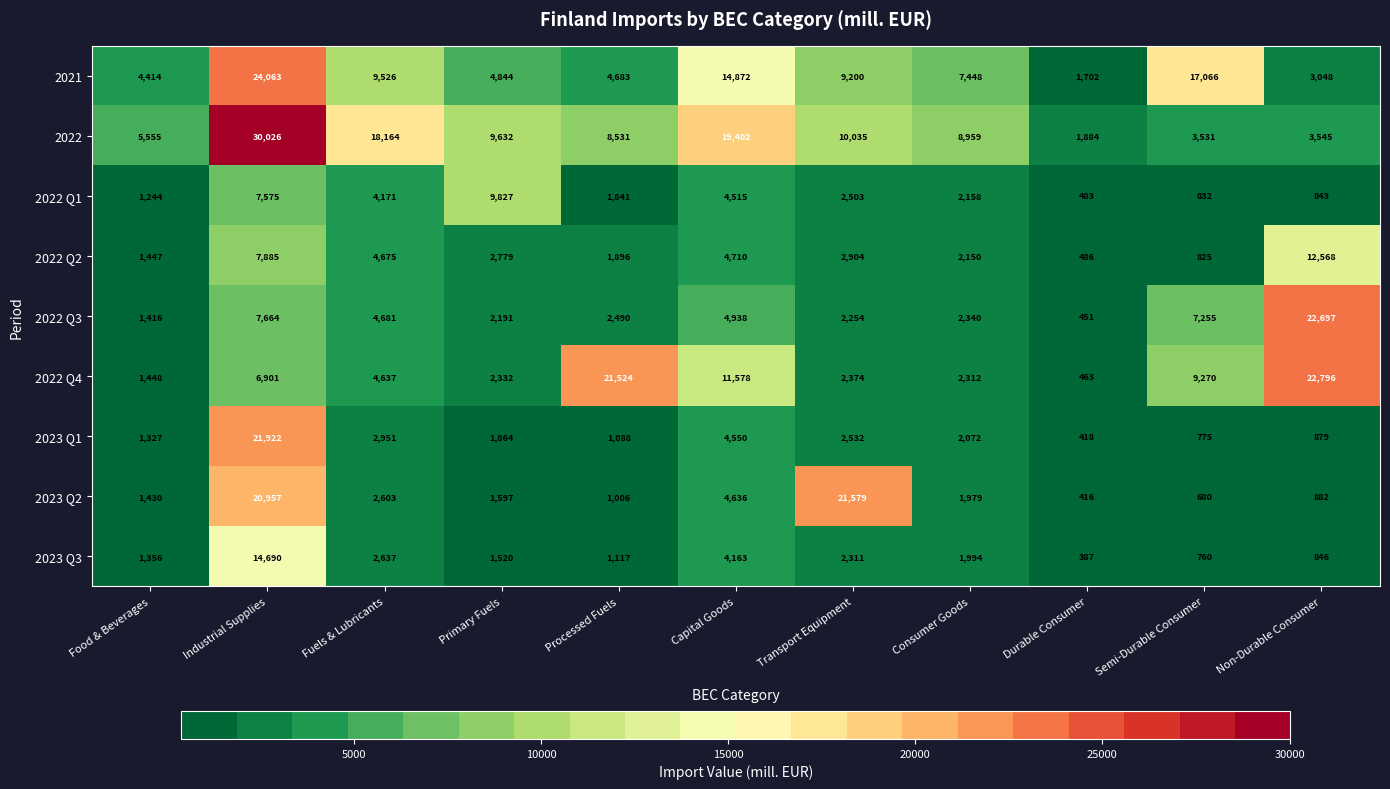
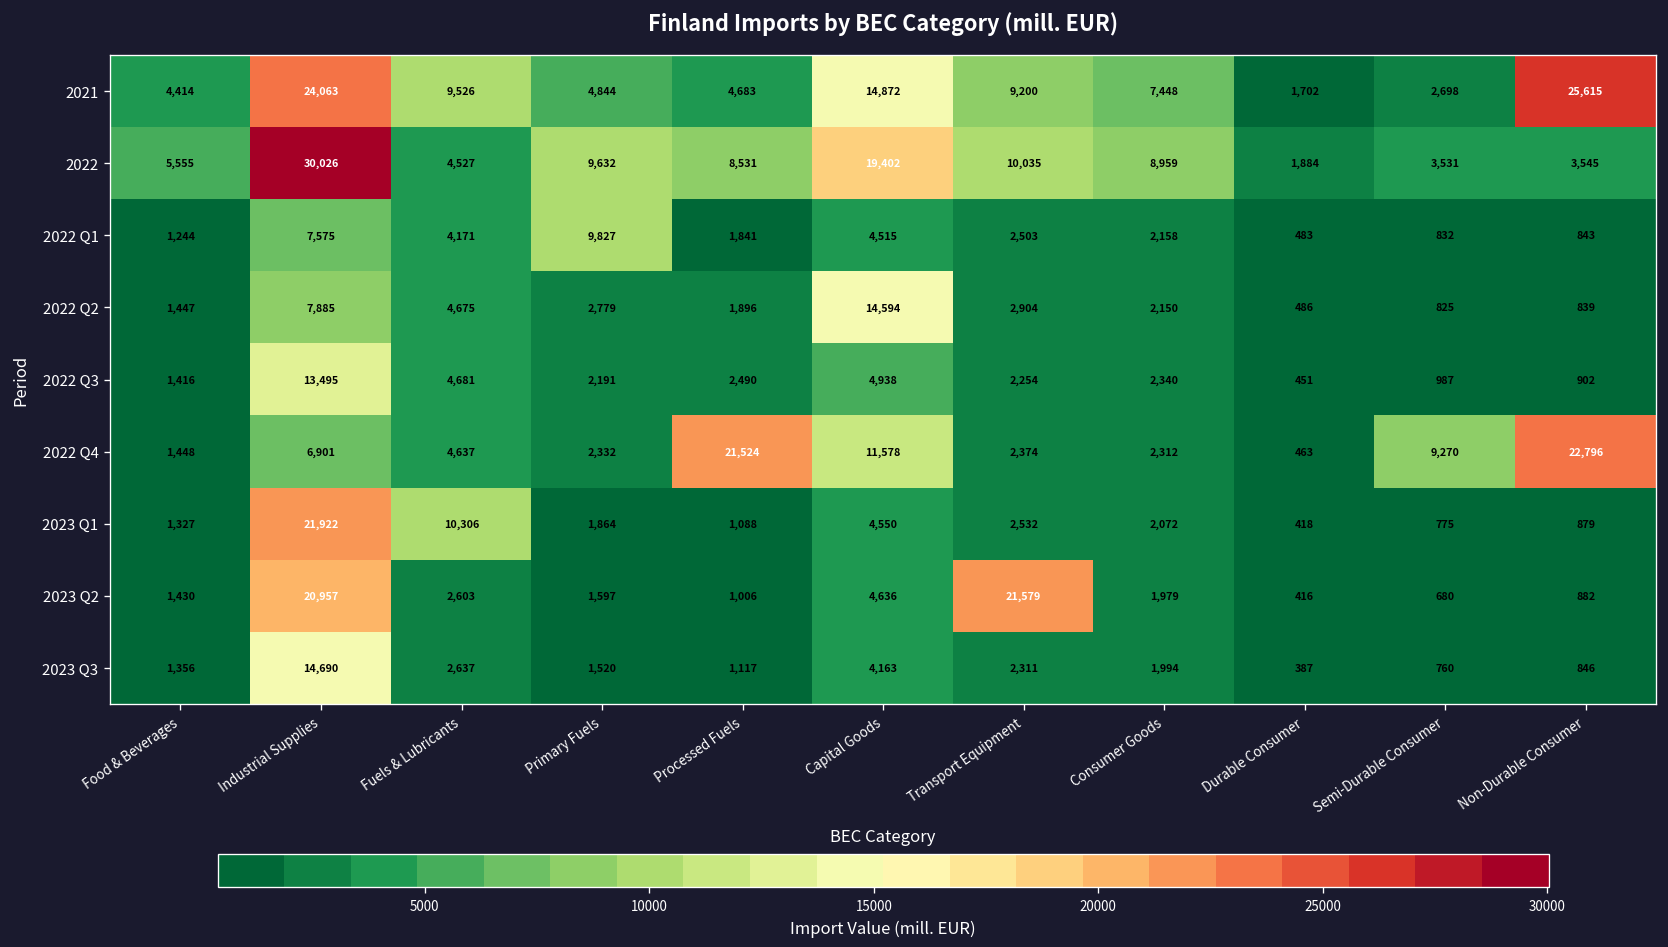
  {
    "2021": {
      "Food & Beverages": "4,414",
      "Industrial Supplies": "24,063",
      "Fuels & Lubricants": "9,526",
      "Primary Fuels": "4,844",
      "Processed Fuels": "4,683",
      "Capital Goods": "14,872",
      "Transport Equipment": "9,200",
      "Consumer Goods": "7,448",
      "Durable Consumer": "1,702",
-     "Semi-Durable Consumer": "17,066",
-     "Non-Durable Consumer": "3,048"
+     "Semi-Durable Consumer": "2,698",
+     "Non-Durable Consumer": "25,615"
    },
    "2022": {
      "Food & Beverages": "5,555",
      "Industrial Supplies": "30,026",
-     "Fuels & Lubricants": "18,164",
+     "Fuels & Lubricants": "4,527",
      "Primary Fuels": "9,632",
      "Processed Fuels": "8,531",
      "Capital Goods": "19,402",
      "Transport Equipment": "10,035",
      "Consumer Goods": "8,959",
      "Durable Consumer": "1,884",
      "Semi-Durable Consumer": "3,531",
      "Non-Durable Consumer": "3,545"
    },
    "2022 Q1": {
      "Food & Beverages": "1,244",
      "Industrial Supplies": "7,575",
      "Fuels & Lubricants": "4,171",
      "Primary Fuels": "9,827",
      "Processed Fuels": "1,841",
      "Capital Goods": "4,515",
      "Transport Equipment": "2,503",
      "Consumer Goods": "2,158",
      "Durable Consumer": "483",
      "Semi-Durable Consumer": "832",
      "Non-Durable Consumer": "843"
    },
    "2022 Q2": {
      "Food & Beverages": "1,447",
      "Industrial Supplies": "7,885",
      "Fuels & Lubricants": "4,675",
      "Primary Fuels": "2,779",
      "Processed Fuels": "1,896",
-     "Capital Goods": "4,710",
+     "Capital Goods": "14,594",
      "Transport Equipment": "2,904",
      "Consumer Goods": "2,150",
      "Durable Consumer": "486",
      "Semi-Durable Consumer": "825",
-     "Non-Durable Consumer": "12,568"
+     "Non-Durable Consumer": "839"
    },
    "2022 Q3": {
      "Food & Beverages": "1,416",
-     "Industrial Supplies": "7,664",
+     "Industrial Supplies": "13,495",
      "Fuels & Lubricants": "4,681",
      "Primary Fuels": "2,191",
      "Processed Fuels": "2,490",
      "Capital Goods": "4,938",
      "Transport Equipment": "2,254",
      "Consumer Goods": "2,340",
      "Durable Consumer": "451",
-     "Semi-Durable Consumer": "7,255",
-     "Non-Durable Consumer": "22,697"
+     "Semi-Durable Consumer": "987",
+     "Non-Durable Consumer": "902"
    },
    "2022 Q4": {
      "Food & Beverages": "1,448",
      "Industrial Supplies": "6,901",
      "Fuels & Lubricants": "4,637",
      "Primary Fuels": "2,332",
      "Processed Fuels": "21,524",
      "Capital Goods": "11,578",
      "Transport Equipment": "2,374",
      "Consumer Goods": "2,312",
      "Durable Consumer": "463",
      "Semi-Durable Consumer": "9,270",
      "Non-Durable Consumer": "22,796"
    },
    "2023 Q1": {
      "Food & Beverages": "1,327",
      "Industrial Supplies": "21,922",
-     "Fuels & Lubricants": "2,951",
+     "Fuels & Lubricants": "10,306",
      "Primary Fuels": "1,864",
      "Processed Fuels": "1,088",
      "Capital Goods": "4,550",
      "Transport Equipment": "2,532",
      "Consumer Goods": "2,072",
      "Durable Consumer": "418",
      "Semi-Durable Consumer": "775",
      "Non-Durable Consumer": "879"
    },
    "2023 Q2": {
      "Food & Beverages": "1,430",
      "Industrial Supplies": "20,957",
      "Fuels & Lubricants": "2,603",
      "Primary Fuels": "1,597",
      "Processed Fuels": "1,006",
      "Capital Goods": "4,636",
      "Transport Equipment": "21,579",
      "Consumer Goods": "1,979",
      "Durable Consumer": "416",
      "Semi-Durable Consumer": "680",
      "Non-Durable Consumer": "882"
    },
    "2023 Q3": {
      "Food & Beverages": "1,356",
      "Industrial Supplies": "14,690",
      "Fuels & Lubricants": "2,637",
      "Primary Fuels": "1,520",
      "Processed Fuels": "1,117",
      "Capital Goods": "4,163",
      "Transport Equipment": "2,311",
      "Consumer Goods": "1,994",
      "Durable Consumer": "387",
      "Semi-Durable Consumer": "760",
      "Non-Durable Consumer": "846"
    }
  }
